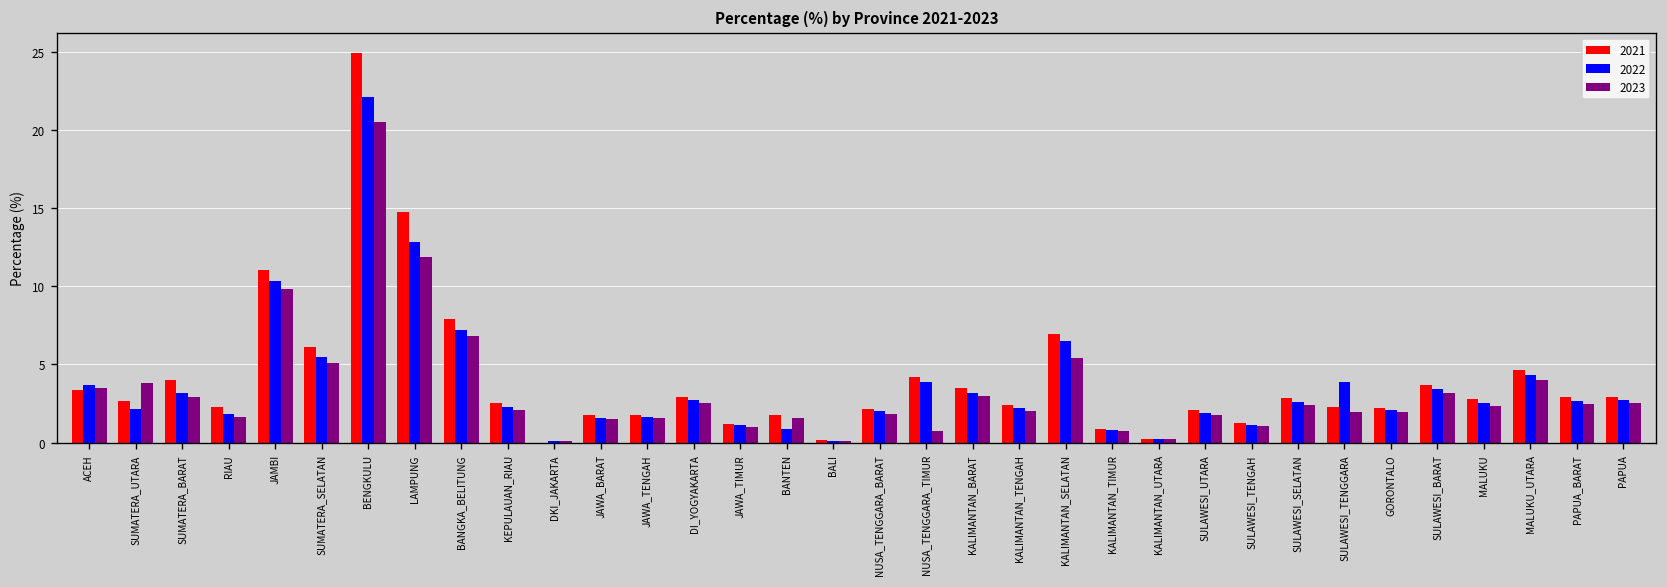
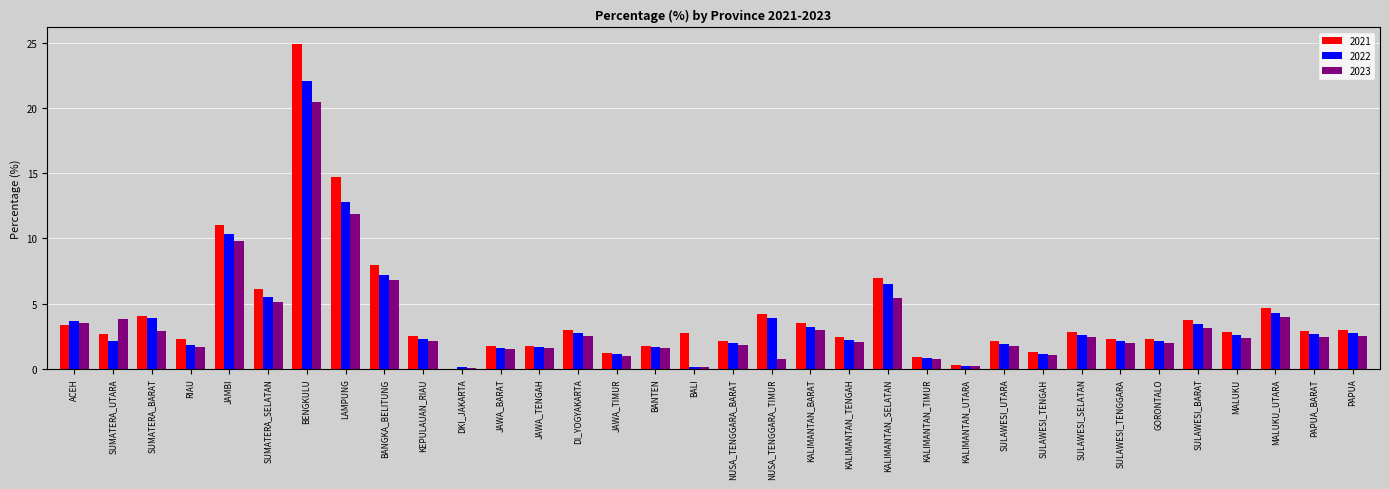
  {
    "2021": {
      "ACEH": 3.4,
      "SUMATERA_UTARA": 2.6,
      "SUMATERA_BARAT": 4.0,
      "RIAU": 2.3,
      "JAMBI": 11.0,
      "SUMATERA_SELATAN": 6.1,
      "BENGKULU": 24.9,
      "LAMPUNG": 14.7,
      "BANGKA_BELITUNG": 7.9,
      "KEPULAUAN_RIAU": 2.5,
      "DKI_JAKARTA": 0.0,
      "JAWA_BARAT": 1.8,
      "JAWA_TENGAH": 1.8,
      "DI_YOGYAKARTA": 2.9,
      "JAWA_TIMUR": 1.2,
      "BANTEN": 1.8,
-     "BALI": 0.1,
+     "BALI": 2.7,
      "NUSA_TENGGARA_BARAT": 2.2,
      "NUSA_TENGGARA_TIMUR": 4.2,
      "KALIMANTAN_BARAT": 3.5,
      "KALIMANTAN_TENGAH": 2.4,
      "KALIMANTAN_SELATAN": 7.0,
      "KALIMANTAN_TIMUR": 0.9,
      "KALIMANTAN_UTARA": 0.3,
      "SULAWESI_UTARA": 2.1,
      "SULAWESI_TENGAH": 1.3,
      "SULAWESI_SELATAN": 2.8,
      "SULAWESI_TENGGARA": 2.3,
      "GORONTALO": 2.2,
      "SULAWESI_BARAT": 3.7,
      "MALUKU": 2.8,
      "MALUKU_UTARA": 4.7,
      "PAPUA_BARAT": 2.9,
      "PAPUA": 2.9
    },
    "2022": {
      "ACEH": 3.7,
      "SUMATERA_UTARA": 2.1,
-     "SUMATERA_BARAT": 3.1,
+     "SUMATERA_BARAT": 3.9,
      "RIAU": 1.8,
      "JAMBI": 10.3,
      "SUMATERA_SELATAN": 5.5,
      "BENGKULU": 22.1,
      "LAMPUNG": 12.8,
      "BANGKA_BELITUNG": 7.2,
      "KEPULAUAN_RIAU": 2.3,
      "JAWA_BARAT": 1.6,
      "JAWA_TENGAH": 1.7,
      "DI_YOGYAKARTA": 2.7,
      "JAWA_TIMUR": 1.1,
-     "BANTEN": 0.9,
+     "BANTEN": 1.7,
      "NUSA_TENGGARA_BARAT": 2.0,
      "NUSA_TENGGARA_TIMUR": 3.9,
      "KALIMANTAN_BARAT": 3.2,
      "KALIMANTAN_TENGAH": 2.2,
      "KALIMANTAN_SELATAN": 6.5,
      "KALIMANTAN_TIMUR": 0.8,
      "KALIMANTAN_UTARA": 0.2,
      "SULAWESI_UTARA": 1.9,
      "SULAWESI_TENGAH": 1.2,
      "SULAWESI_SELATAN": 2.6,
-     "SULAWESI_TENGGARA": 3.9,
+     "SULAWESI_TENGGARA": 2.1,
      "GORONTALO": 2.1,
      "SULAWESI_BARAT": 3.4,
      "MALUKU": 2.6,
      "MALUKU_UTARA": 4.3,
      "PAPUA_BARAT": 2.7,
      "PAPUA": 2.7
    },
    "2023": {
      "ACEH": 3.5,
      "SUMATERA_UTARA": 3.8,
      "SUMATERA_BARAT": 2.9,
      "RIAU": 1.7,
      "JAMBI": 9.8,
      "SUMATERA_SELATAN": 5.1,
      "BENGKULU": 20.5,
      "LAMPUNG": 11.9,
      "BANGKA_BELITUNG": 6.8,
      "KEPULAUAN_RIAU": 2.1,
      "JAWA_BARAT": 1.5,
      "JAWA_TENGAH": 1.6,
      "DI_YOGYAKARTA": 2.5,
      "JAWA_TIMUR": 1.0,
      "BANTEN": 1.6,
      "NUSA_TENGGARA_BARAT": 1.9,
      "NUSA_TENGGARA_TIMUR": 0.7,
      "KALIMANTAN_BARAT": 3.0,
      "KALIMANTAN_TENGAH": 2.1,
      "KALIMANTAN_SELATAN": 5.4,
      "KALIMANTAN_TIMUR": 0.8,
      "KALIMANTAN_UTARA": 0.2,
      "SULAWESI_UTARA": 1.8,
      "SULAWESI_TENGAH": 1.1,
      "SULAWESI_SELATAN": 2.4,
      "SULAWESI_TENGGARA": 2.0,
      "GORONTALO": 2.0,
      "SULAWESI_BARAT": 3.2,
      "MALUKU": 2.4,
      "MALUKU_UTARA": 4.0,
      "PAPUA_BARAT": 2.5,
      "PAPUA": 2.5
    }
  }
